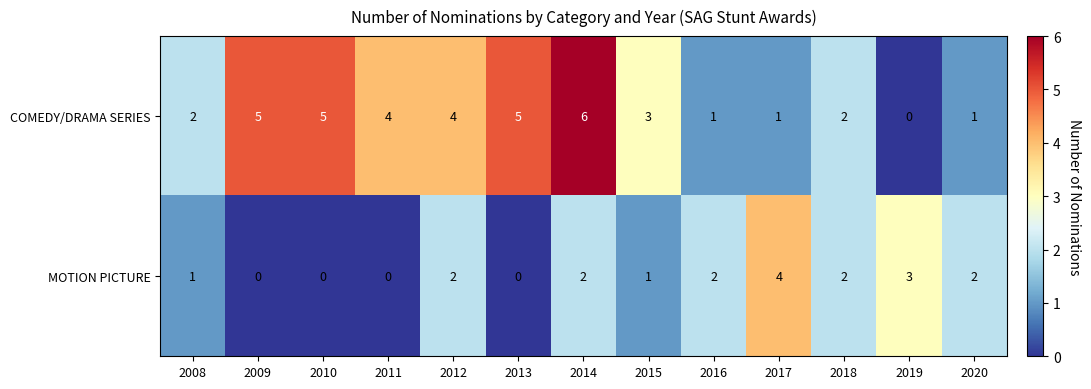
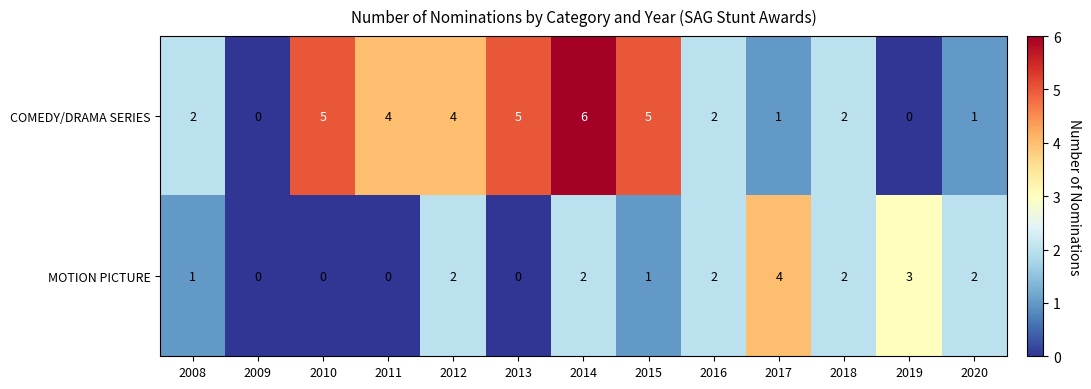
  {
    "COMEDY/DRAMA SERIES": {
      "2008": 2,
-     "2009": 5,
+     "2009": 0,
      "2010": 5,
      "2011": 4,
      "2012": 4,
      "2013": 5,
      "2014": 6,
-     "2015": 3,
-     "2016": 1,
+     "2015": 5,
+     "2016": 2,
      "2017": 1,
      "2018": 2,
      "2019": 0,
      "2020": 1
    },
    "MOTION PICTURE": {
      "2008": 1,
      "2009": 0,
      "2010": 0,
      "2011": 0,
      "2012": 2,
      "2013": 0,
      "2014": 2,
      "2015": 1,
      "2016": 2,
      "2017": 4,
      "2018": 2,
      "2019": 3,
      "2020": 2
    }
  }
